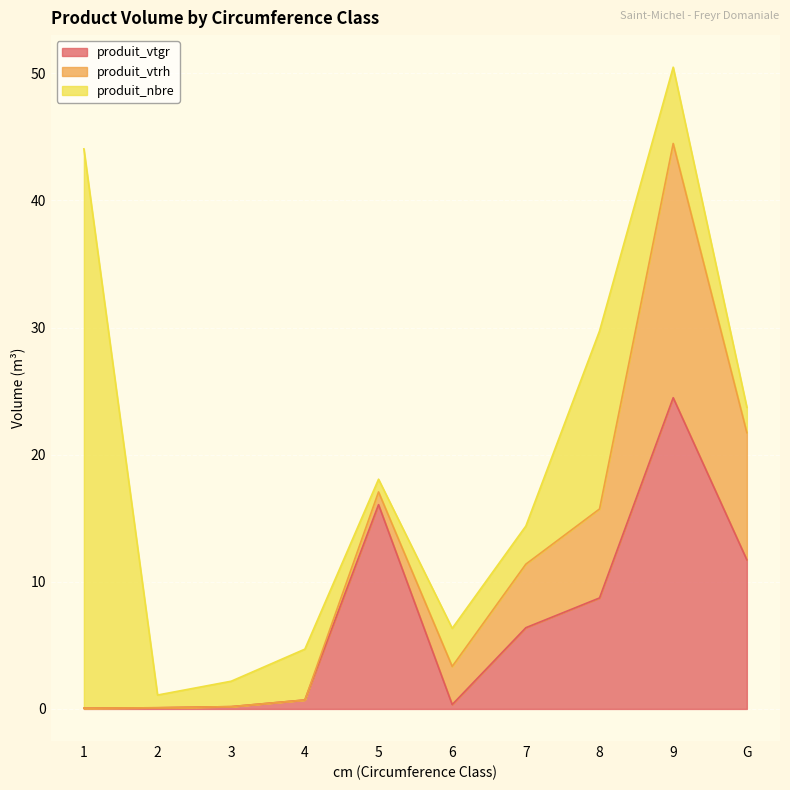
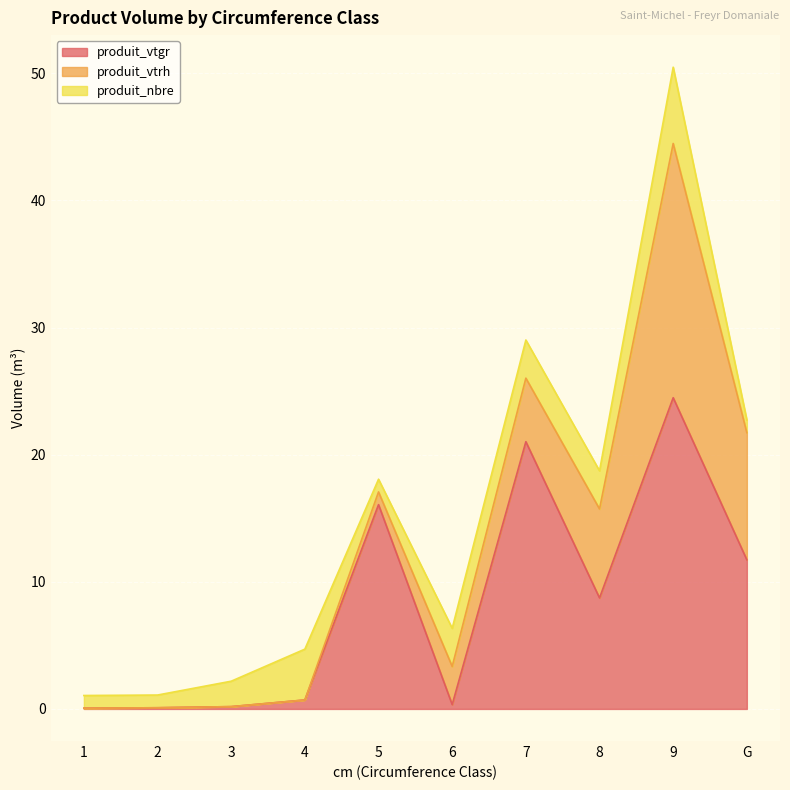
  {
    "produit_vtgr": {
      "5": 16.1,
      "6": 0.3,
-     "7": 6.4,
+     "7": 21.0,
      "8": 8.7,
      "9": 24.5,
      "G": 11.7
    },
    "produit_vtrh": {
      "5": 1.0,
      "6": 3.0,
      "7": 5.0,
      "8": 7.0,
      "9": 20.0,
      "G": 10.0
    },
    "produit_nbre": {
-     "1": 44,
+     "1": 1,
      "2": 1,
      "3": 2,
      "4": 4,
      "5": 1,
      "6": 3,
      "7": 3,
-     "8": 14,
+     "8": 3,
      "9": 6,
-     "G": 2
+     "G": 1
    }
  }
